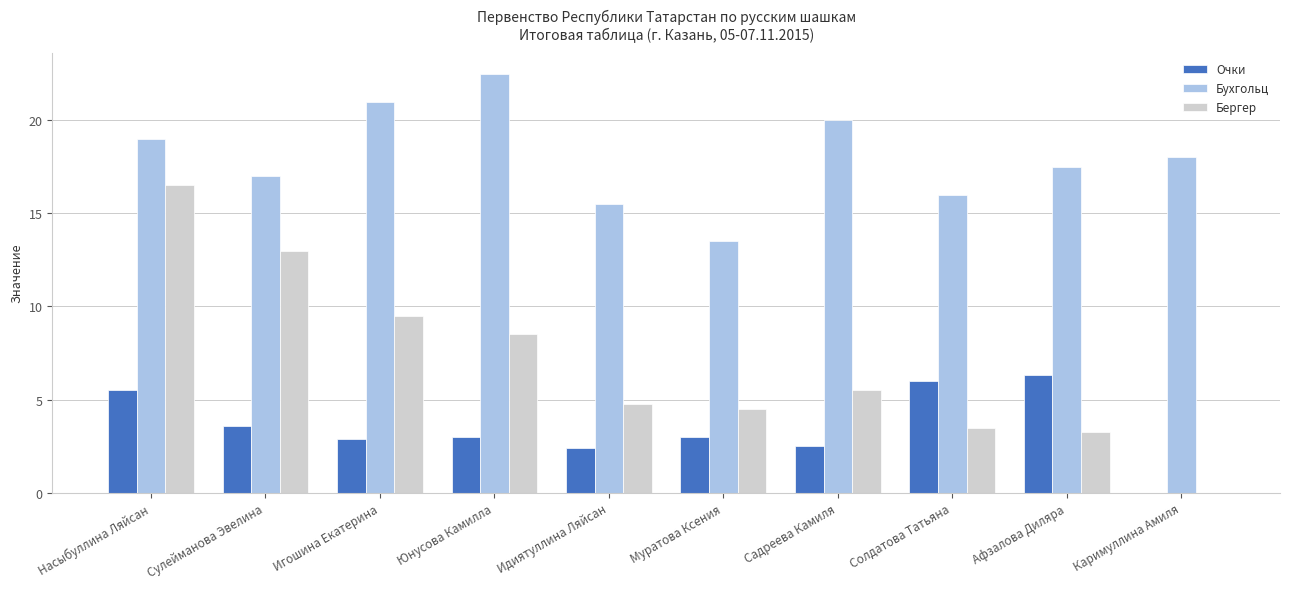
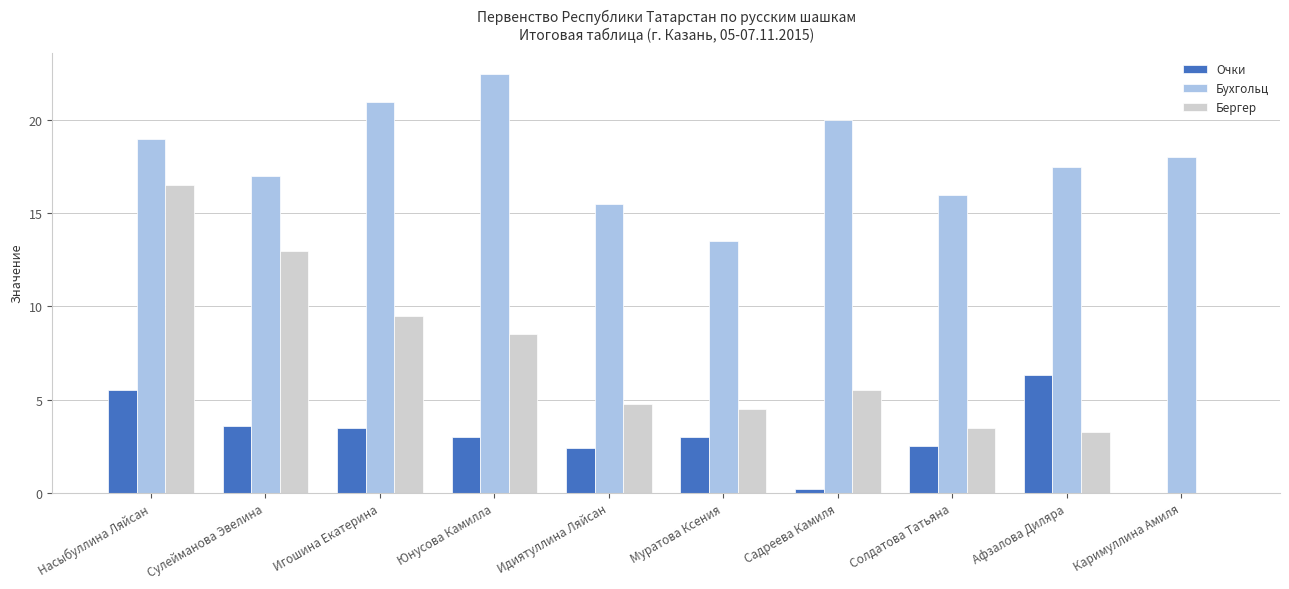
  {
    "Очки": {
      "Насыбуллина Ляйсан": 5.5,
      "Сулейманова Эвелина": 3.6,
-     "Игошина Екатерина": 2.9,
+     "Игошина Екатерина": 3.5,
      "Юнусова Камилла": 3.0,
      "Идиятуллина Ляйсан": 2.4,
      "Муратова Ксения": 3.0,
-     "Садреева Камиля": 2.5,
-     "Солдатова Татьяна": 6.0,
+     "Садреева Камиля": 0.2,
+     "Солдатова Татьяна": 2.5,
      "Афзалова Диляра": 6.3,
      "Каримуллина Амиля": 0.0
    }
  }
